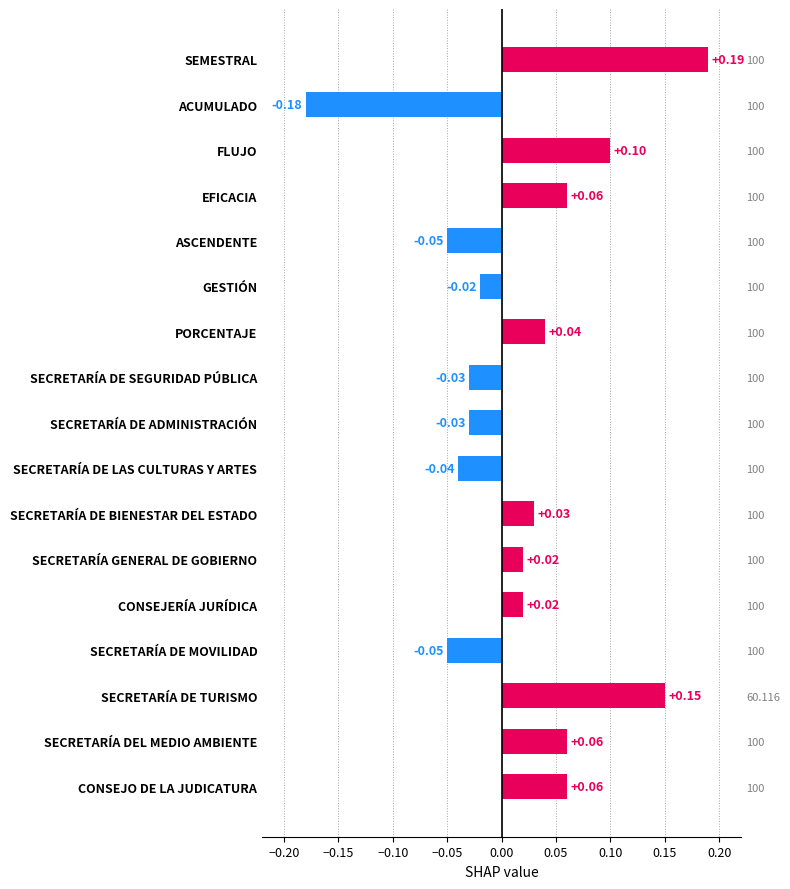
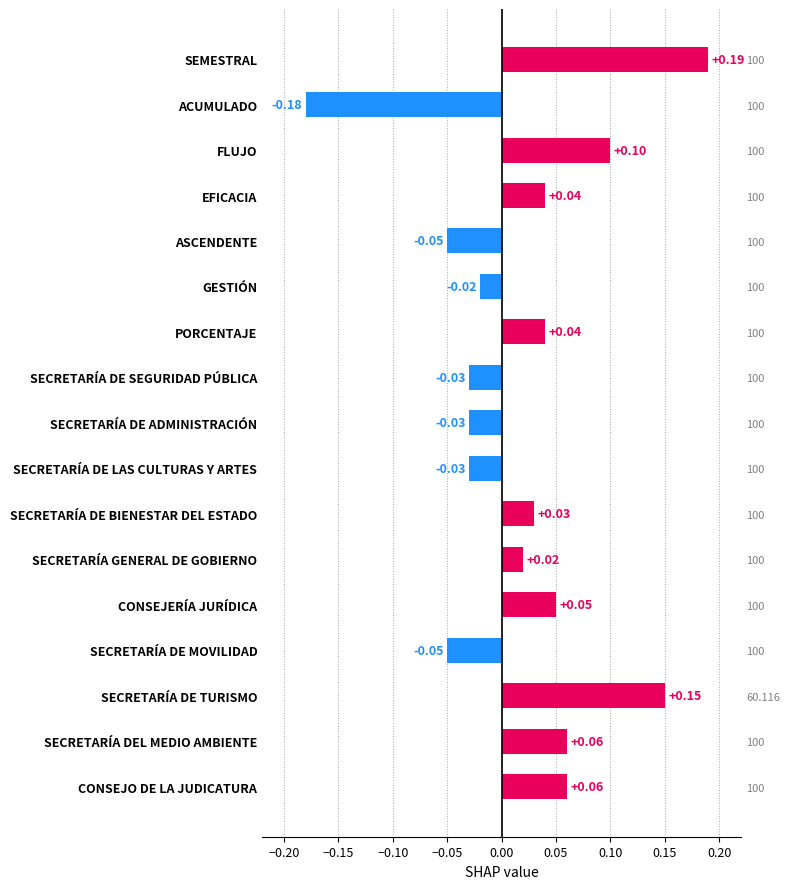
  {
    "SEMESTRAL": "+0.19",
    "ACUMULADO": "-0.18",
    "FLUJO": "+0.10",
-   "EFICACIA": "+0.06",
+   "EFICACIA": "+0.04",
    "ASCENDENTE": "-0.05",
    "GESTIÓN": "-0.02",
    "PORCENTAJE": "+0.04",
    "SECRETARÍA DE SEGURIDAD PÚBLICA": "-0.03",
    "SECRETARÍA DE ADMINISTRACIÓN": "-0.03",
-   "SECRETARÍA DE LAS CULTURAS Y ARTES": "-0.04",
+   "SECRETARÍA DE LAS CULTURAS Y ARTES": "-0.03",
    "SECRETARÍA DE BIENESTAR DEL ESTADO": "+0.03",
    "SECRETARÍA GENERAL DE GOBIERNO": "+0.02",
-   "CONSEJERÍA JURÍDICA": "+0.02",
+   "CONSEJERÍA JURÍDICA": "+0.05",
    "SECRETARÍA DE MOVILIDAD": "-0.05",
    "SECRETARÍA DE TURISMO": "+0.15",
    "SECRETARÍA DEL MEDIO AMBIENTE": "+0.06",
    "CONSEJO DE LA JUDICATURA": "+0.06"
  }
